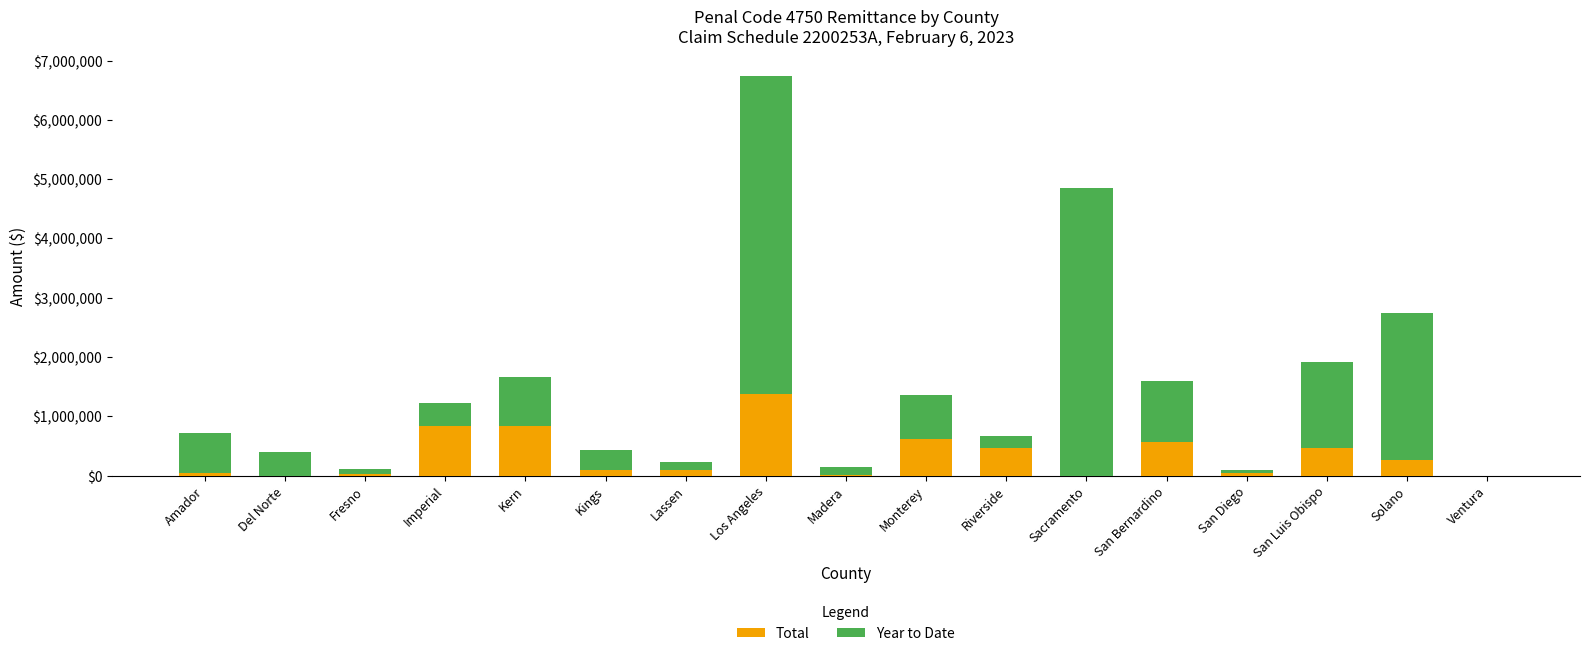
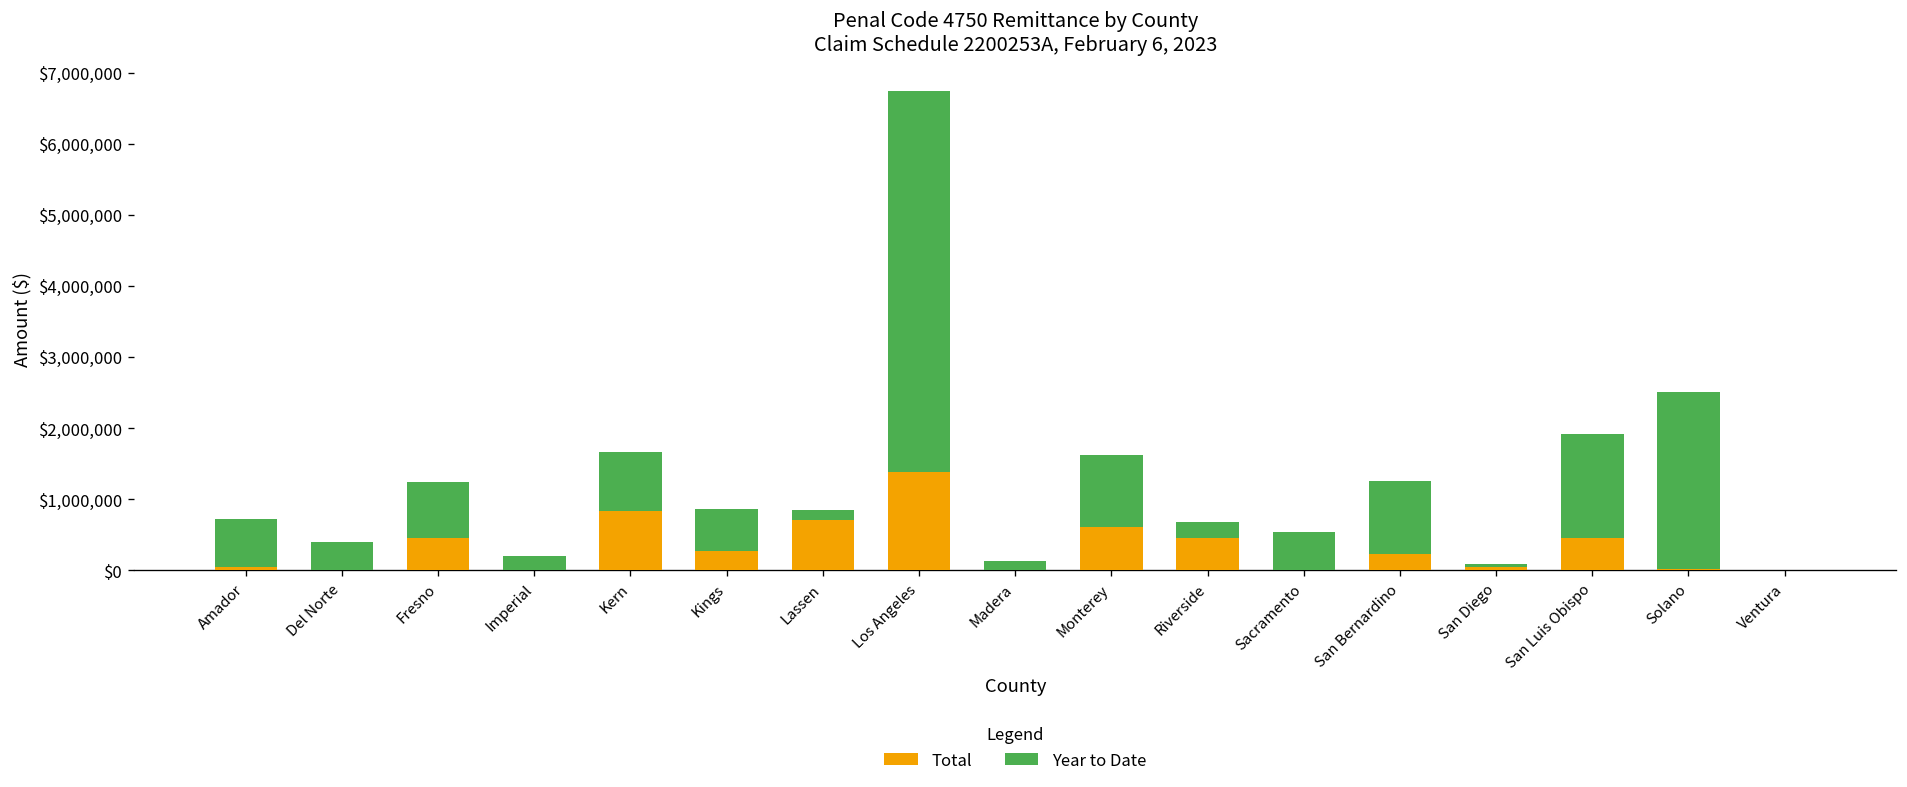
  {
    "Total": {
      "Amador": "$0",
      "Del Norte": "$0",
-     "Fresno": "$0",
-     "Imperial": "$800,000",
+     "Fresno": "$500,000",
+     "Imperial": "$0",
      "Kern": "$800,000",
-     "Kings": "$100,000",
-     "Lassen": "$100,000",
+     "Kings": "$300,000",
+     "Lassen": "$700,000",
      "Los Angeles": "$1,400,000",
      "Monterey": "$600,000",
      "Riverside": "$500,000",
      "Sacramento": "$0",
-     "San Bernardino": "$600,000",
+     "San Bernardino": "$200,000",
      "San Luis Obispo": "$500,000",
-     "Solano": "$300,000",
+     "Solano": "$0",
      "Ventura": "$0"
    },
    "Year to Date": {
      "Amador": "$700,000",
      "Del Norte": "$400,000",
-     "Fresno": "$100,000",
-     "Imperial": "$400,000",
+     "Fresno": "$800,000",
+     "Imperial": "$200,000",
      "Kern": "$800,000",
-     "Kings": "$300,000",
+     "Kings": "$600,000",
      "Lassen": "$100,000",
      "Los Angeles": "$5,400,000",
      "Madera": "$100,000",
-     "Monterey": "$700,000",
+     "Monterey": "$1,000,000",
      "Riverside": "$200,000",
-     "Sacramento": "$4,800,000",
+     "Sacramento": "$500,000",
      "San Bernardino": "$1,000,000",
      "San Diego": "$0",
      "San Luis Obispo": "$1,500,000",
      "Solano": "$2,500,000",
      "Ventura": "$0"
    }
  }
